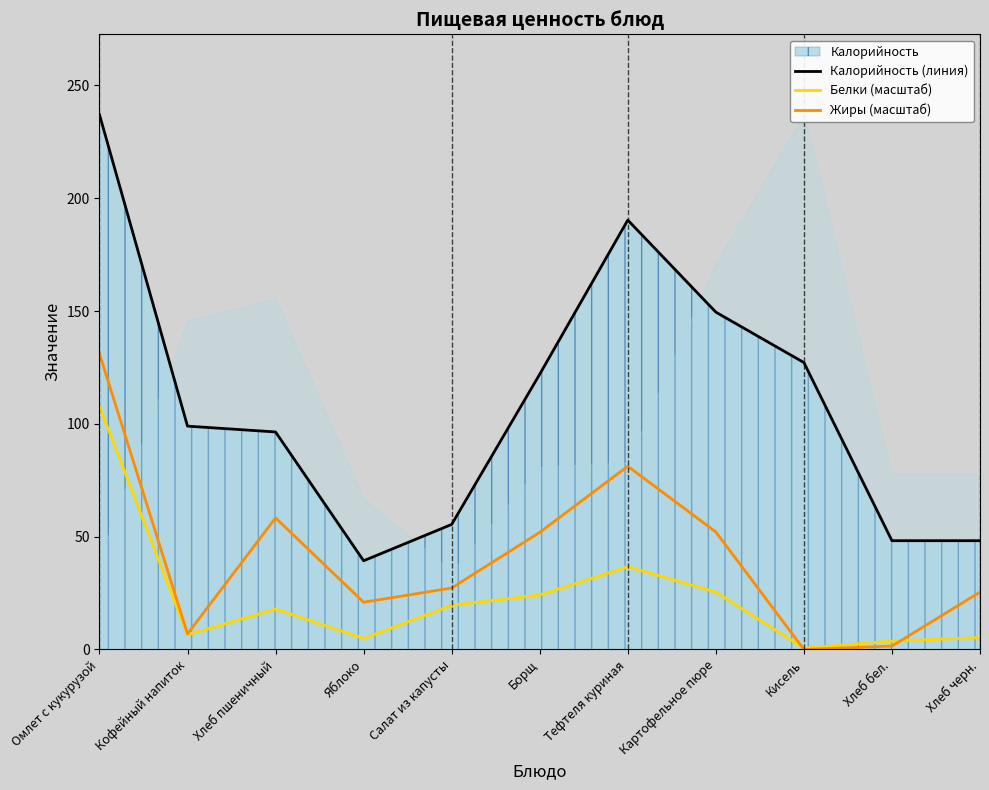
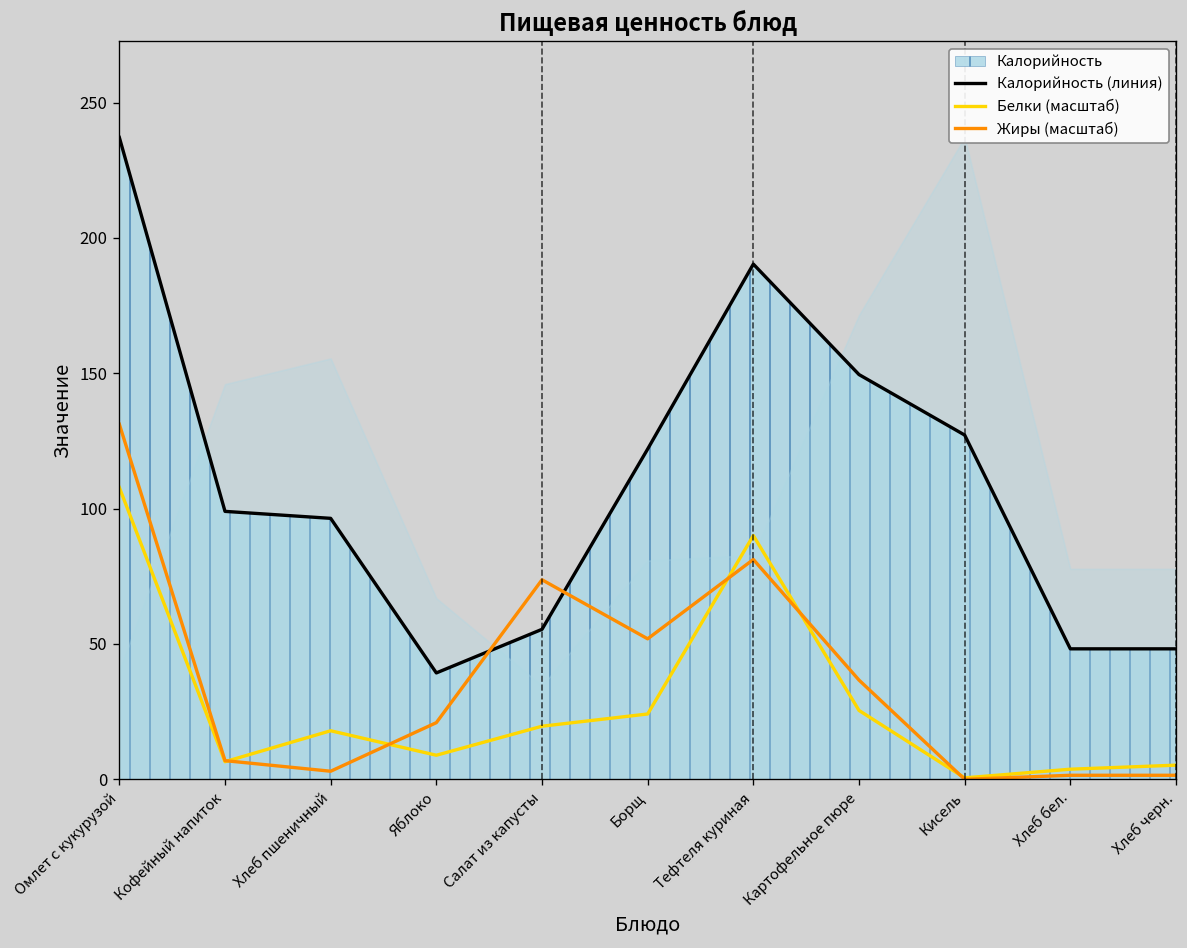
  {
    "Белки (масштаб)": {
      "Омлет с кукурузой": 108,
      "Хлеб пшеничный": 18,
-     "Яблоко": 5,
+     "Яблоко": 9,
      "Салат из капусты": 20,
      "Борщ": 24,
-     "Тефтеля куриная": 37,
+     "Тефтеля куриная": 90,
      "Картофельное пюре": 25,
      "Хлеб бел.": 4,
      "Хлеб черн.": 5
    },
    "Жиры (масштаб)": {
      "Омлет с кукурузой": 131,
-     "Хлеб пшеничный": 58,
+     "Хлеб пшеничный": 3,
      "Яблоко": 21,
-     "Салат из капусты": 27,
+     "Салат из капусты": 74,
      "Борщ": 52,
      "Тефтеля куриная": 81,
-     "Картофельное пюре": 52,
+     "Картофельное пюре": 37,
      "Хлеб бел.": 1,
-     "Хлеб черн.": 25
+     "Хлеб черн.": 1
    }
  }
